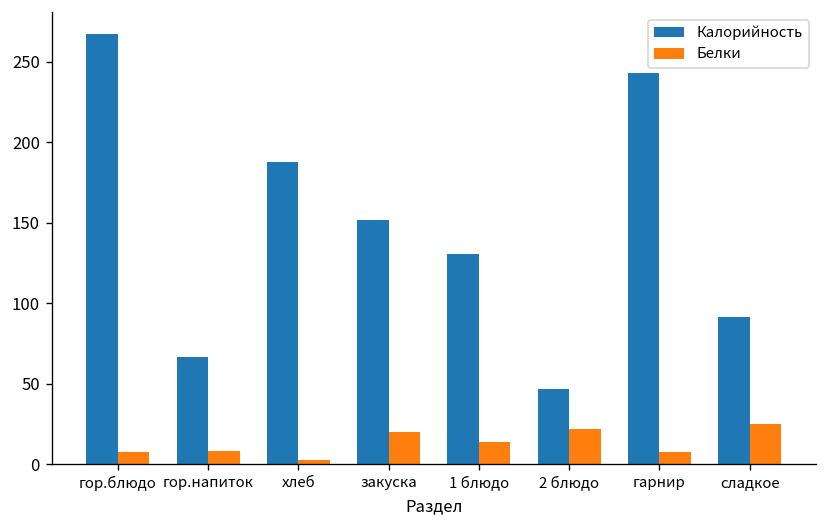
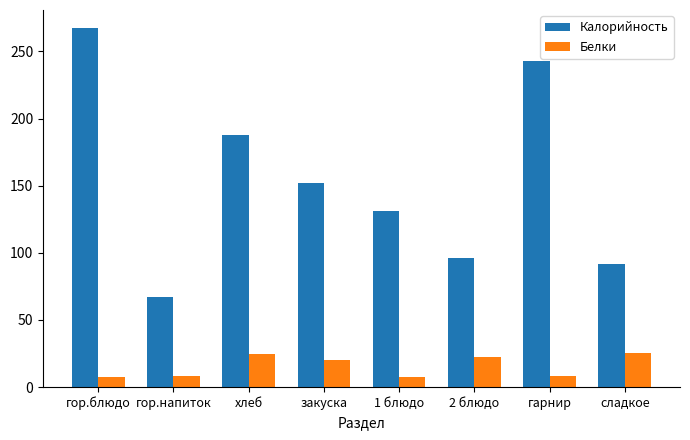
  {
    "Калорийность": {
      "гор.блюдо": 268,
      "гор.напиток": 67,
      "хлеб": 188,
      "закуска": 152,
      "1 блюдо": 131,
-     "2 блюдо": 47,
+     "2 блюдо": 96,
      "гарнир": 243,
      "сладкое": 91
    },
    "Белки": {
      "гор.блюдо": 8,
      "гор.напиток": 8,
-     "хлеб": 3,
+     "хлеб": 25,
      "закуска": 20,
-     "1 блюдо": 14,
+     "1 блюдо": 7,
      "2 блюдо": 22,
      "гарнир": 8,
      "сладкое": 25
    }
  }
